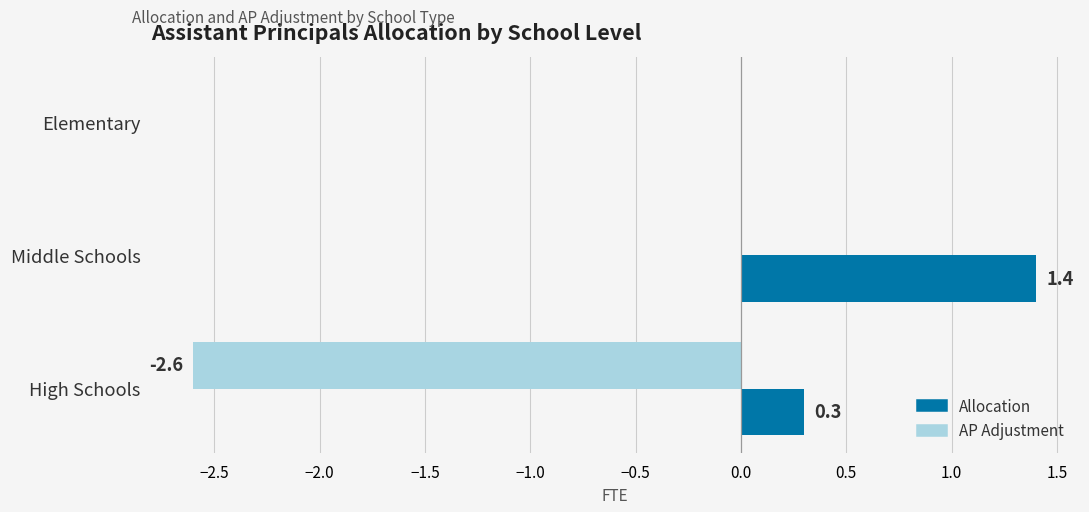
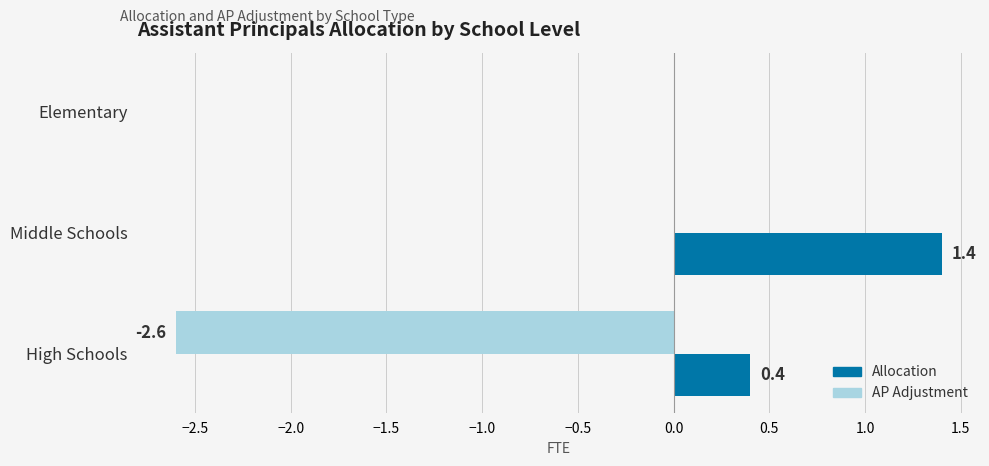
  {
    "Allocation": {
      "Middle Schools": 1.4,
-     "High Schools": 0.3
+     "High Schools": 0.4
    },
    "AP Adjustment": {
      "High Schools": -2.6
    }
  }
